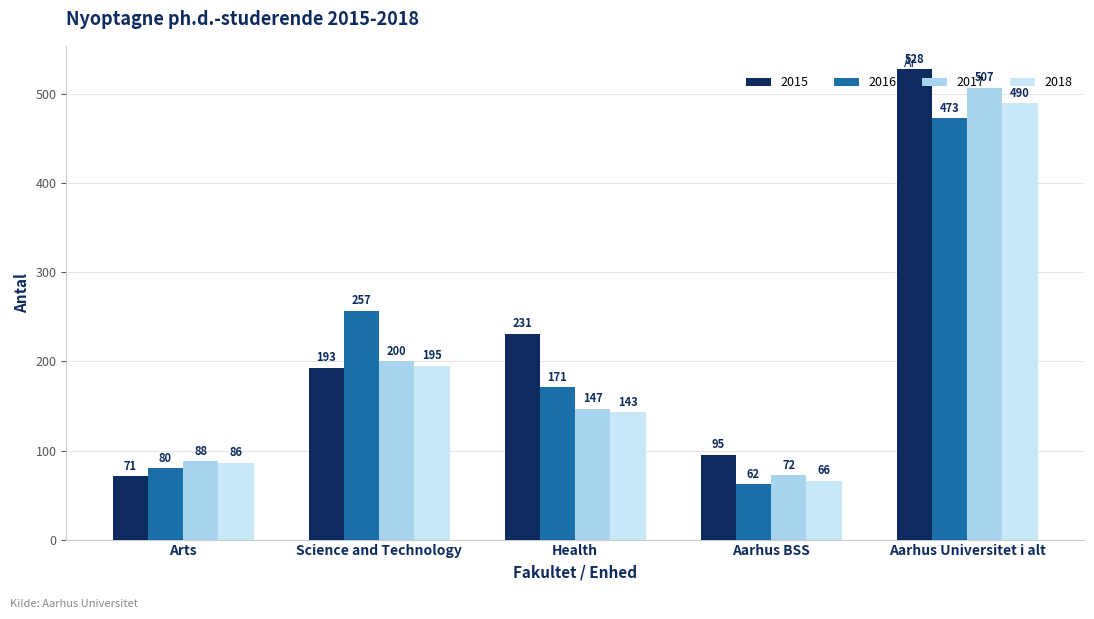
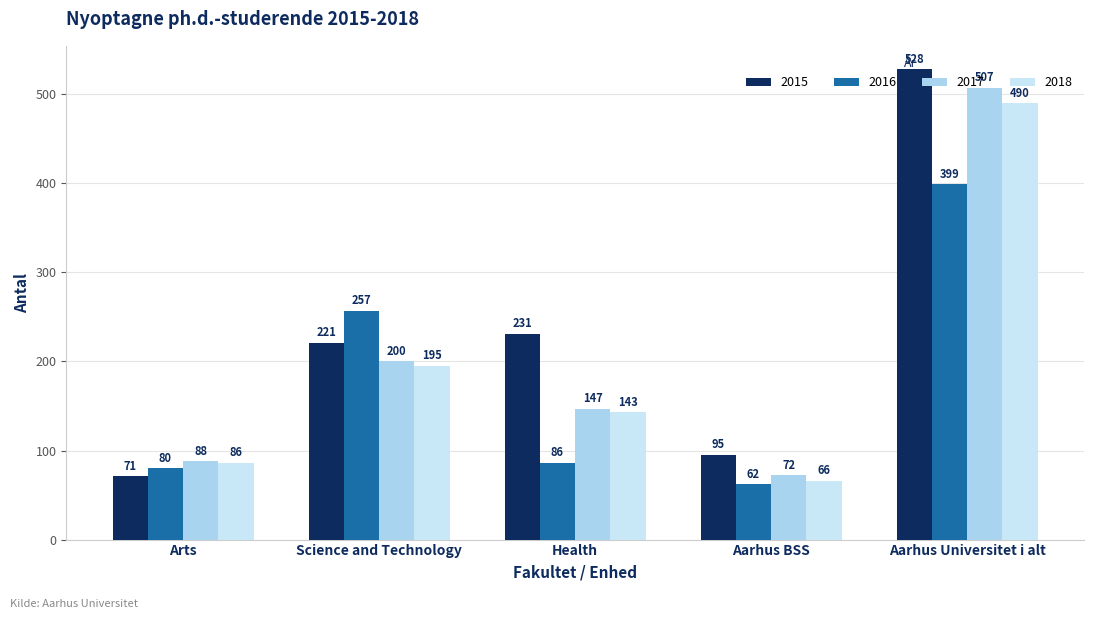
  {
    "2015": {
      "Arts": 71,
-     "Science and Technology": 193,
+     "Science and Technology": 221,
      "Health": 231,
      "Aarhus BSS": 95,
      "Aarhus Universitet i alt": 528
    },
    "2016": {
      "Arts": 80,
      "Science and Technology": 257,
-     "Health": 171,
+     "Health": 86,
      "Aarhus BSS": 62,
-     "Aarhus Universitet i alt": 473
+     "Aarhus Universitet i alt": 399
    }
  }
